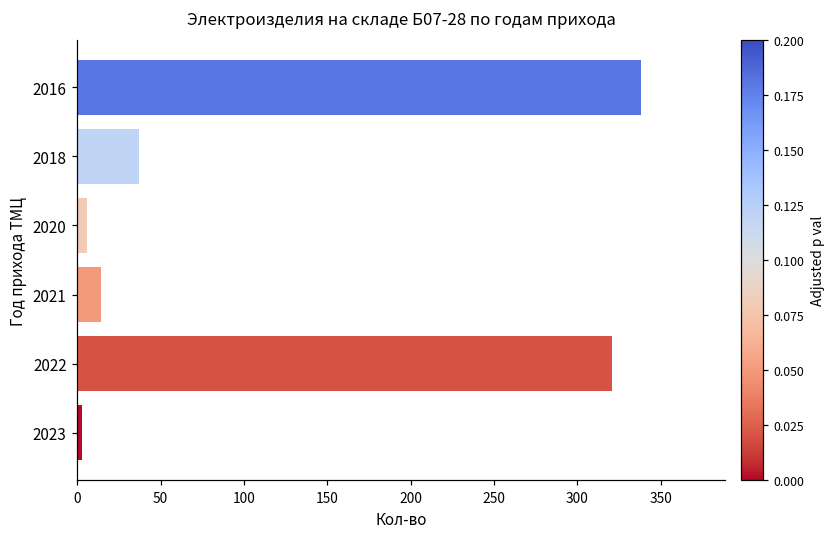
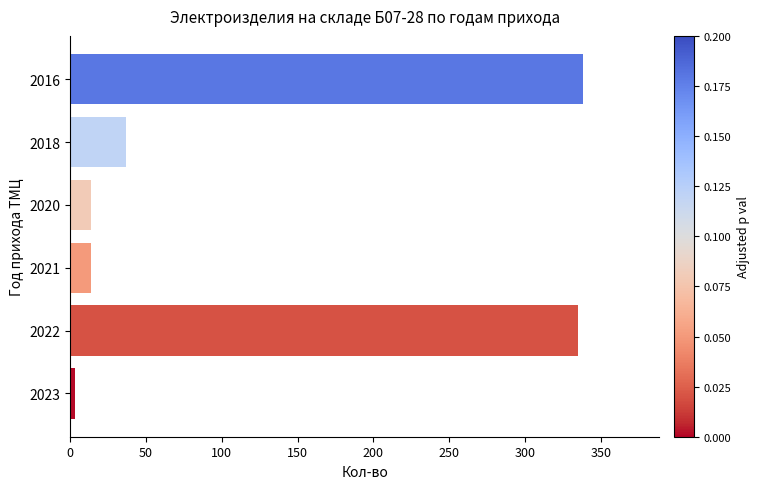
  {
    "2016": 338,
    "2018": 37,
-   "2020": 6,
+   "2020": 14,
    "2021": 14,
-   "2022": 321,
+   "2022": 335,
    "2023": 3
  }
